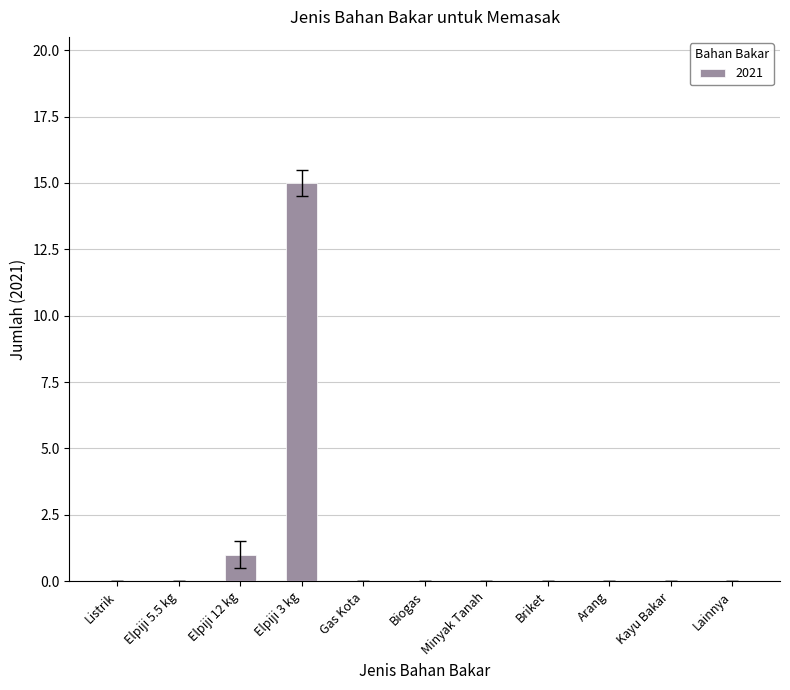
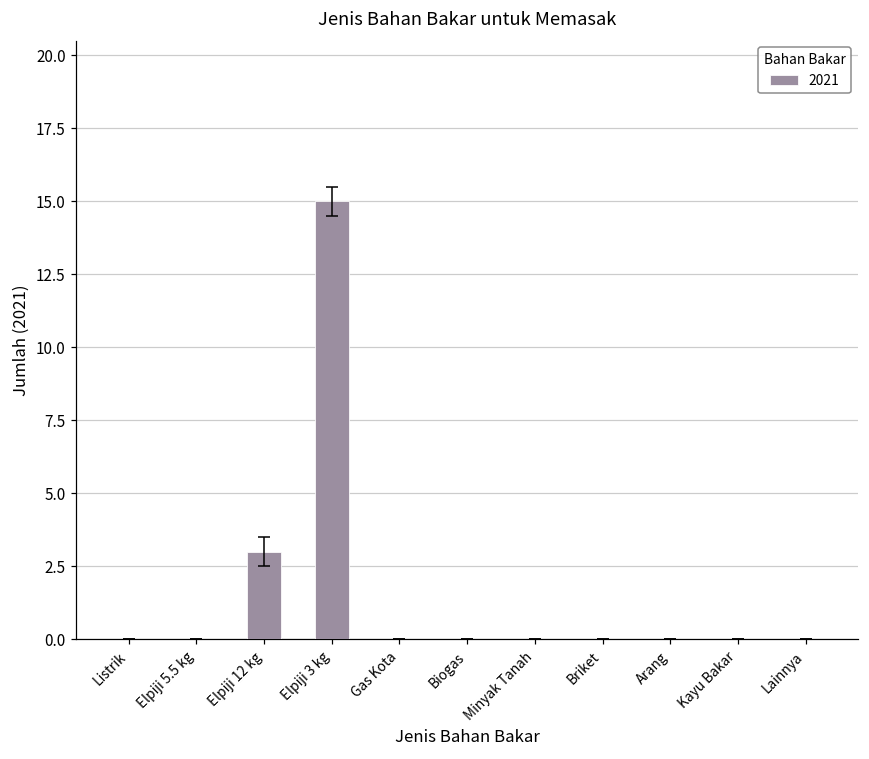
  {
    "2021": {
      "Listrik": 0,
      "Elpiji 5.5 kg": 0,
-     "Elpiji 12 kg": 1,
+     "Elpiji 12 kg": 3,
      "Elpiji 3 kg": 15,
      "Gas Kota": 0,
      "Biogas": 0,
      "Minyak Tanah": 0,
      "Briket": 0,
      "Arang": 0,
      "Kayu Bakar": 0,
      "Lainnya": 0
    }
  }
